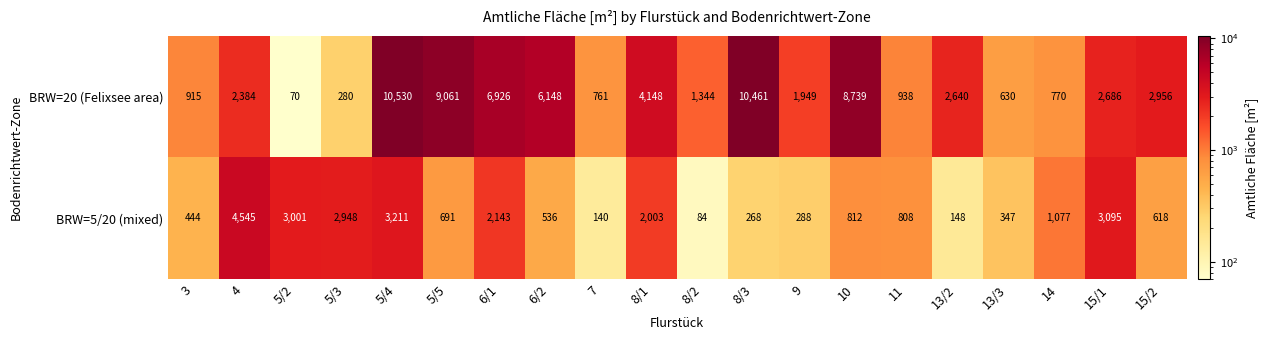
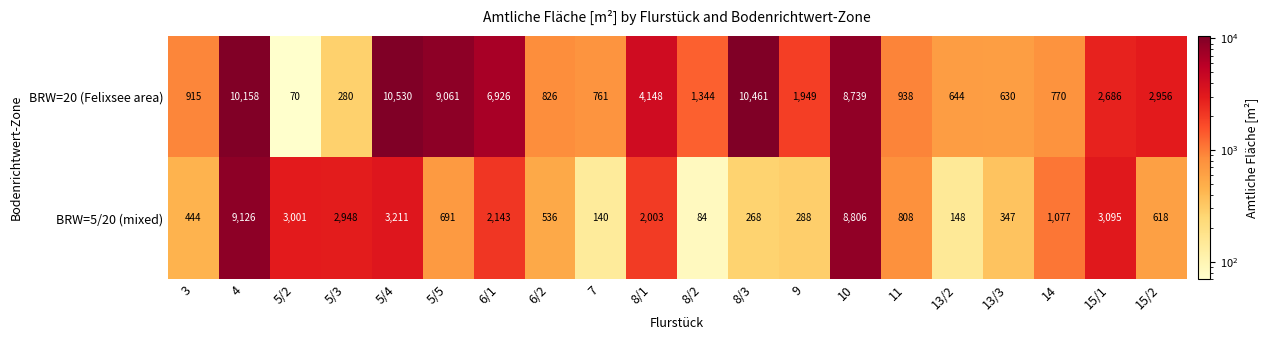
  {
    "BRW=20 (Felixsee area)": {
      "3": "915",
-     "4": "2,384",
+     "4": "10,158",
      "5/2": "70",
      "5/3": "280",
      "5/4": "10,530",
      "5/5": "9,061",
      "6/1": "6,926",
-     "6/2": "6,148",
+     "6/2": "826",
      "7": "761",
      "8/1": "4,148",
      "8/2": "1,344",
      "8/3": "10,461",
      "9": "1,949",
      "10": "8,739",
      "11": "938",
-     "13/2": "2,640",
+     "13/2": "644",
      "13/3": "630",
      "14": "770",
      "15/1": "2,686",
      "15/2": "2,956"
    },
    "BRW=5/20 (mixed)": {
      "3": "444",
-     "4": "4,545",
+     "4": "9,126",
      "5/2": "3,001",
      "5/3": "2,948",
      "5/4": "3,211",
      "5/5": "691",
      "6/1": "2,143",
      "6/2": "536",
      "7": "140",
      "8/1": "2,003",
      "8/2": "84",
      "8/3": "268",
      "9": "288",
-     "10": "812",
+     "10": "8,806",
      "11": "808",
      "13/2": "148",
      "13/3": "347",
      "14": "1,077",
      "15/1": "3,095",
      "15/2": "618"
    }
  }
